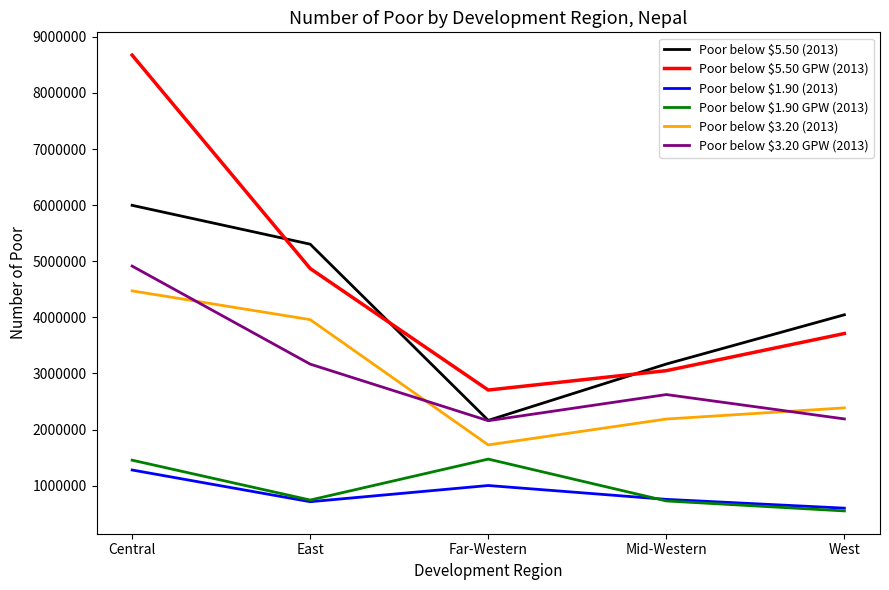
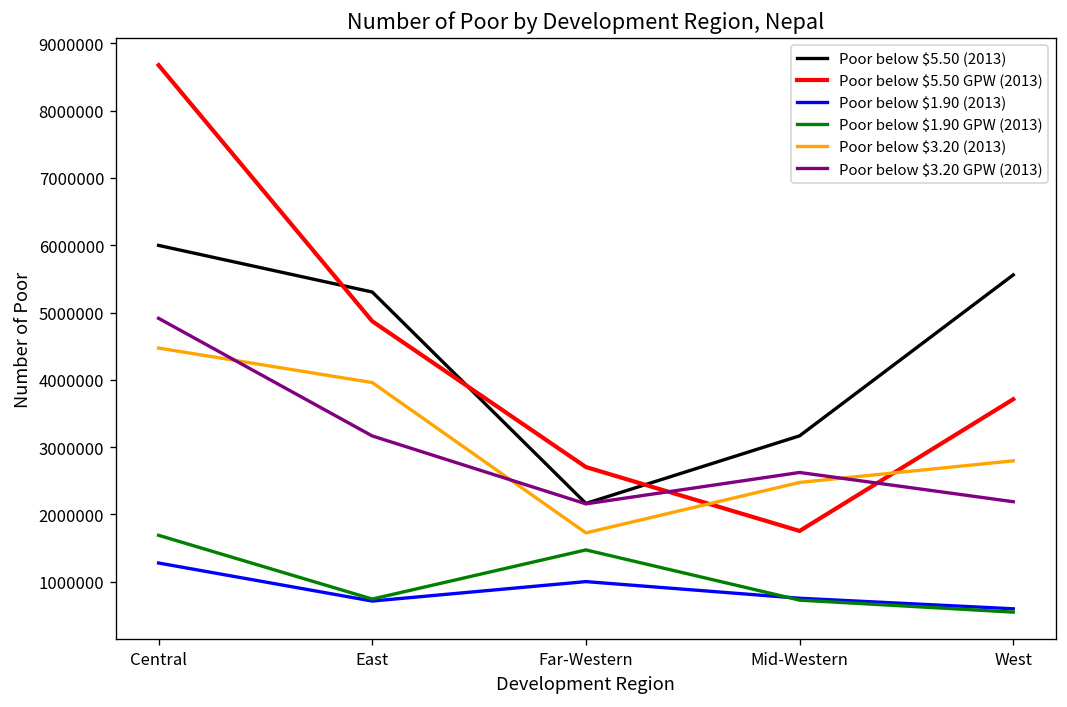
  {
    "Poor below $5.50 (2013)": {
      "Central": 6000000,
      "East": 5300000,
      "Mid-Western": 3200000,
-     "West": 4000000
+     "West": 5600000
    },
    "Poor below $5.50 GPW (2013)": {
      "Central": 8700000,
      "East": 4900000,
      "Far-Western": 2700000,
-     "Mid-Western": 3000000,
+     "Mid-Western": 1800000,
      "West": 3700000
    },
    "Poor below $1.90 (2013)": {
      "Central": 1300000,
      "Far-Western": 1000000,
      "West": 600000
    },
    "Poor below $1.90 GPW (2013)": {
-     "Central": 1500000,
+     "Central": 1700000,
      "Far-Western": 1500000,
      "West": 500000
    },
    "Poor below $3.20 (2013)": {
      "Central": 4500000,
      "East": 4000000,
      "Far-Western": 1700000,
-     "Mid-Western": 2200000,
-     "West": 2400000
+     "Mid-Western": 2500000,
+     "West": 2800000
    },
    "Poor below $3.20 GPW (2013)": {
      "Central": 4900000,
      "East": 3200000,
      "Mid-Western": 2600000,
      "West": 2200000
    }
  }
